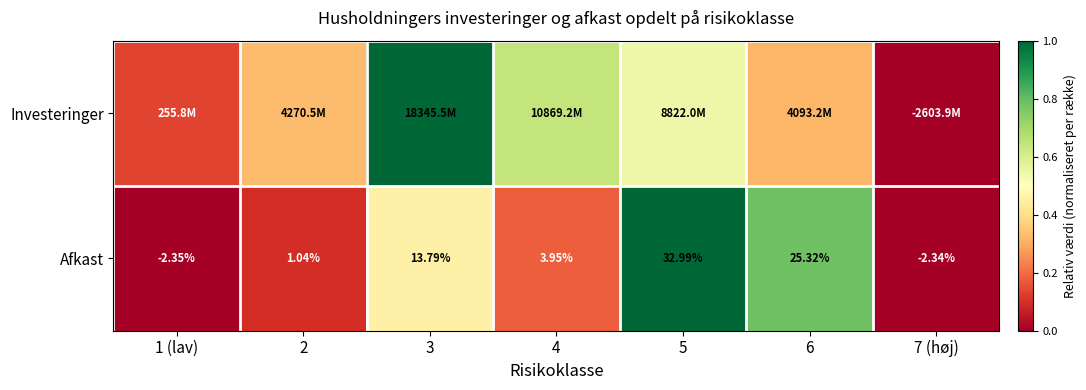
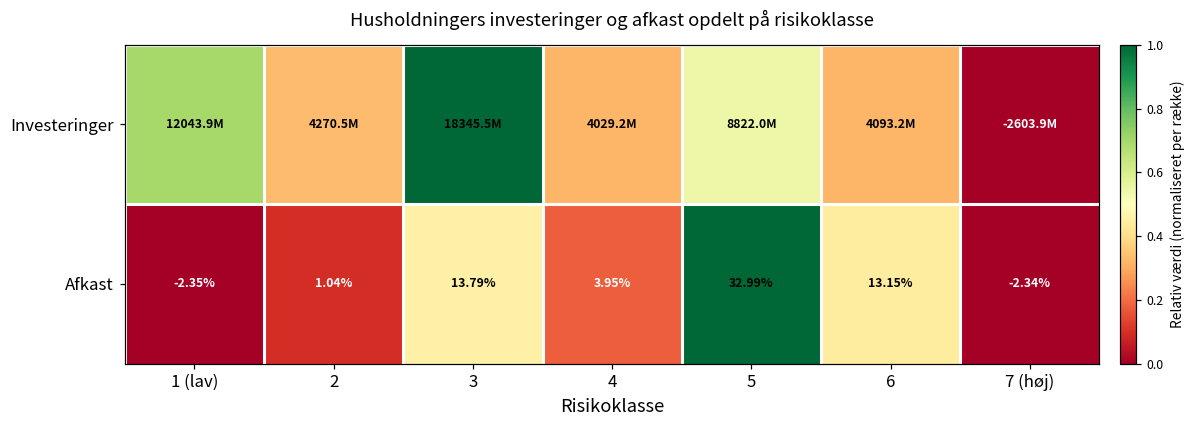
  {
    "Investeringer": {
-     "1 (lav)": "255.8M",
+     "1 (lav)": "12043.9M",
      "2": "4270.5M",
      "3": "18345.5M",
-     "4": "10869.2M",
+     "4": "4029.2M",
      "5": "8822.0M",
      "6": "4093.2M",
      "7 (høj)": "-2603.9M"
    },
    "Afkast": {
      "1 (lav)": "-2.35%",
      "2": "1.04%",
      "3": "13.79%",
      "4": "3.95%",
      "5": "32.99%",
-     "6": "25.32%",
+     "6": "13.15%",
      "7 (høj)": "-2.34%"
    }
  }
